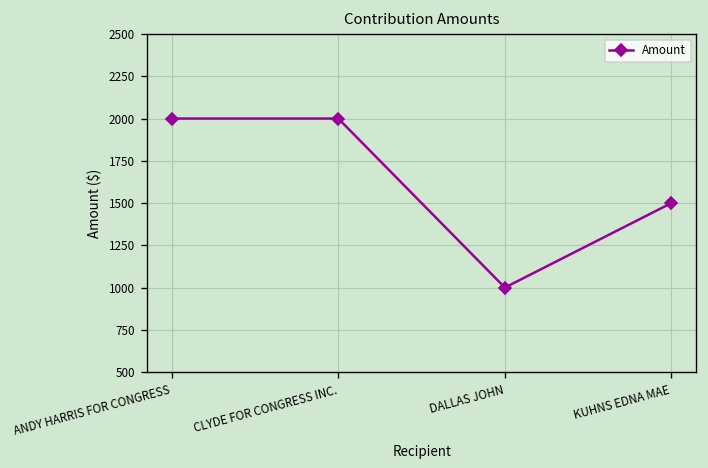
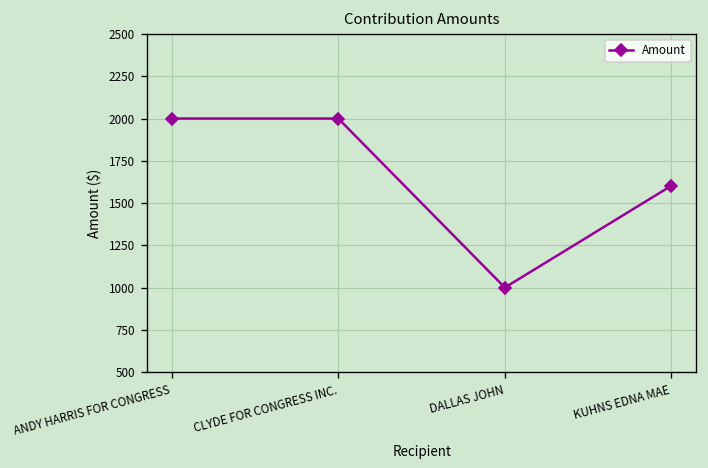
  {
    "ANDY HARRIS FOR CONGRESS": 2000,
    "CLYDE FOR CONGRESS INC.": 2000,
    "DALLAS JOHN": 1000,
-   "KUHNS EDNA MAE": 1500
+   "KUHNS EDNA MAE": 1600
  }
